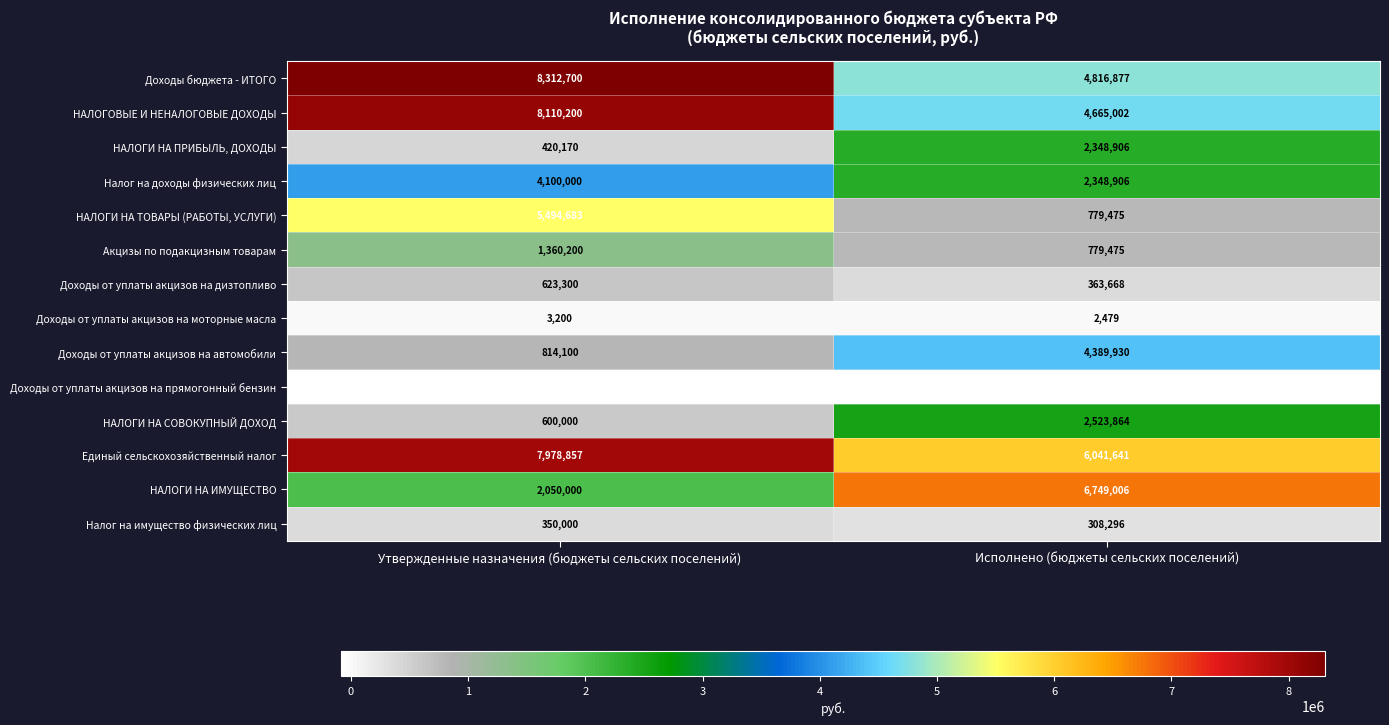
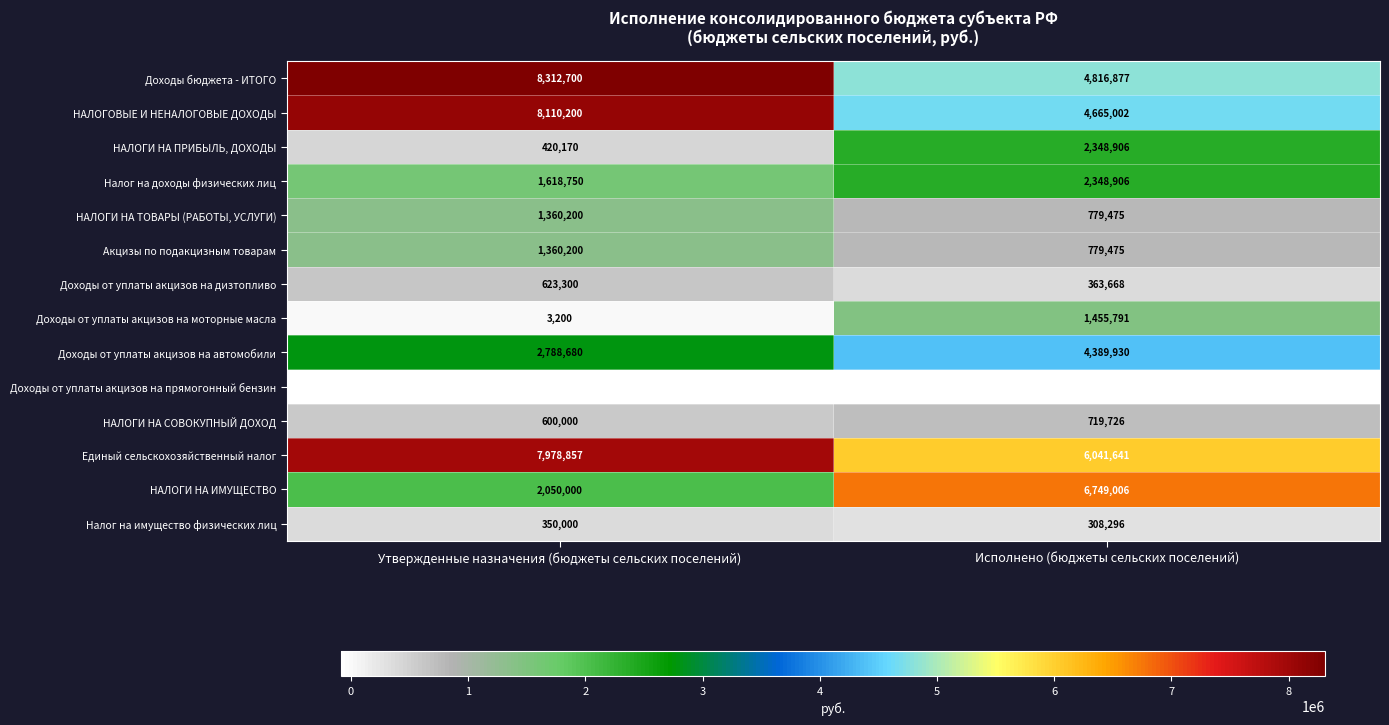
  {
    "Доходы бюджета - ИТОГО": {
      "Утвержденные назначения (бюджеты сельских поселений)": "8,312,700",
      "Исполнено (бюджеты сельских поселений)": "4,816,877"
    },
    "НАЛОГОВЫЕ И НЕНАЛОГОВЫЕ ДОХОДЫ": {
      "Утвержденные назначения (бюджеты сельских поселений)": "8,110,200",
      "Исполнено (бюджеты сельских поселений)": "4,665,002"
    },
    "НАЛОГИ НА ПРИБЫЛЬ, ДОХОДЫ": {
      "Утвержденные назначения (бюджеты сельских поселений)": "420,170",
      "Исполнено (бюджеты сельских поселений)": "2,348,906"
    },
    "Налог на доходы физических лиц": {
-     "Утвержденные назначения (бюджеты сельских поселений)": "4,100,000",
+     "Утвержденные назначения (бюджеты сельских поселений)": "1,618,750",
      "Исполнено (бюджеты сельских поселений)": "2,348,906"
    },
    "НАЛОГИ НА ТОВАРЫ (РАБОТЫ, УСЛУГИ)": {
-     "Утвержденные назначения (бюджеты сельских поселений)": "5,494,683",
+     "Утвержденные назначения (бюджеты сельских поселений)": "1,360,200",
      "Исполнено (бюджеты сельских поселений)": "779,475"
    },
    "Акцизы по подакцизным товарам": {
      "Утвержденные назначения (бюджеты сельских поселений)": "1,360,200",
      "Исполнено (бюджеты сельских поселений)": "779,475"
    },
    "Доходы от уплаты акцизов на дизтопливо": {
      "Утвержденные назначения (бюджеты сельских поселений)": "623,300",
      "Исполнено (бюджеты сельских поселений)": "363,668"
    },
    "Доходы от уплаты акцизов на моторные масла": {
      "Утвержденные назначения (бюджеты сельских поселений)": "3,200",
-     "Исполнено (бюджеты сельских поселений)": "2,479"
+     "Исполнено (бюджеты сельских поселений)": "1,455,791"
    },
    "Доходы от уплаты акцизов на автомобили": {
-     "Утвержденные назначения (бюджеты сельских поселений)": "814,100",
+     "Утвержденные назначения (бюджеты сельских поселений)": "2,788,680",
      "Исполнено (бюджеты сельских поселений)": "4,389,930"
    },
    "НАЛОГИ НА СОВОКУПНЫЙ ДОХОД": {
      "Утвержденные назначения (бюджеты сельских поселений)": "600,000",
-     "Исполнено (бюджеты сельских поселений)": "2,523,864"
+     "Исполнено (бюджеты сельских поселений)": "719,726"
    },
    "Единый сельскохозяйственный налог": {
      "Утвержденные назначения (бюджеты сельских поселений)": "7,978,857",
      "Исполнено (бюджеты сельских поселений)": "6,041,641"
    },
    "НАЛОГИ НА ИМУЩЕСТВО": {
      "Утвержденные назначения (бюджеты сельских поселений)": "2,050,000",
      "Исполнено (бюджеты сельских поселений)": "6,749,006"
    },
    "Налог на имущество физических лиц": {
      "Утвержденные назначения (бюджеты сельских поселений)": "350,000",
      "Исполнено (бюджеты сельских поселений)": "308,296"
    }
  }
